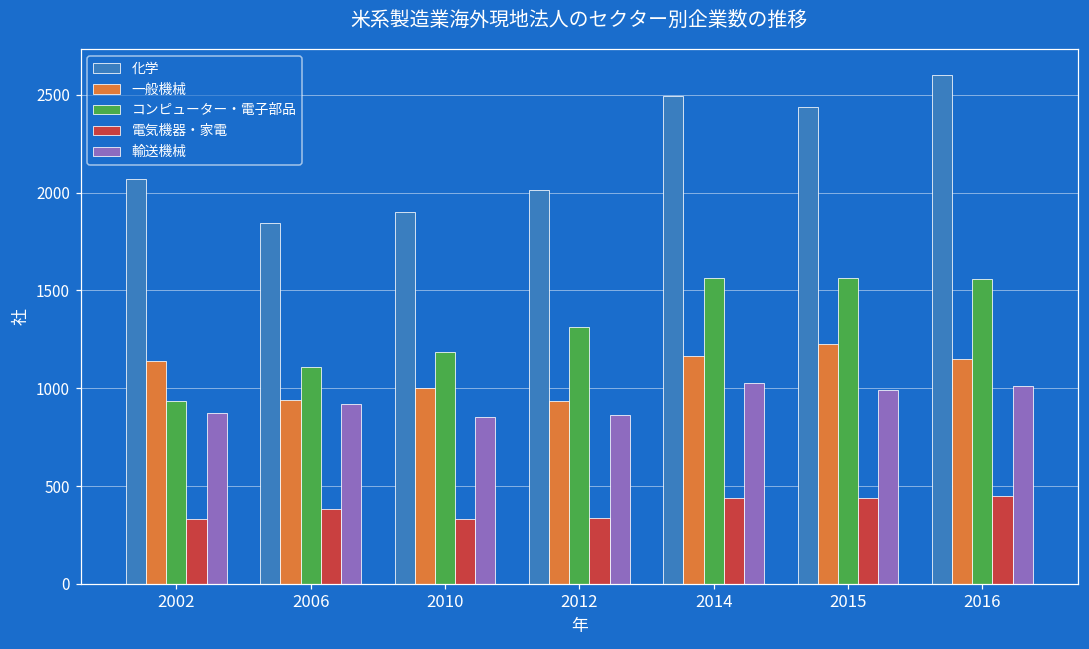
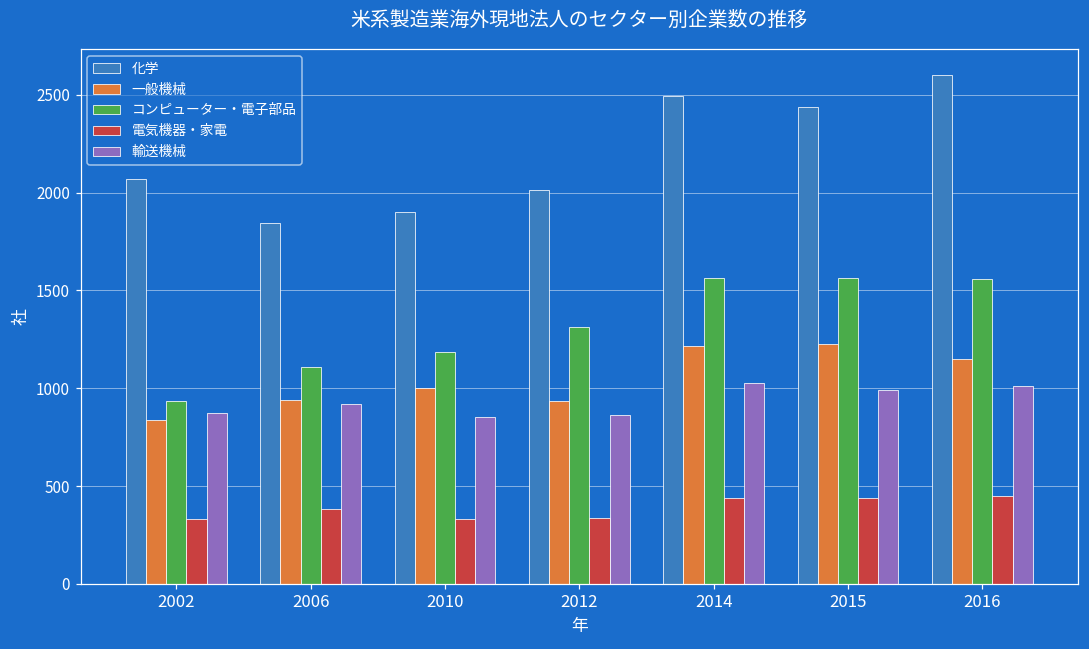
  {
    "化学": {
      "2002": 2070,
      "2006": 1850,
      "2010": 1900,
      "2012": 2010,
      "2014": 2500,
      "2015": 2440,
      "2016": 2600
    },
    "一般機械": {
-     "2002": 1140,
+     "2002": 840,
      "2006": 940,
      "2010": 1000,
      "2012": 940,
-     "2014": 1160,
+     "2014": 1220,
      "2015": 1230,
      "2016": 1150
    },
    "コンピューター・電子部品": {
      "2002": 930,
      "2006": 1110,
      "2010": 1190,
      "2012": 1310,
      "2014": 1560,
      "2015": 1560,
      "2016": 1560
    },
    "電気機器・家電": {
      "2002": 330,
      "2006": 380,
      "2010": 330,
      "2012": 340,
      "2014": 440,
      "2015": 440,
      "2016": 450
    },
    "輸送機械": {
      "2002": 870,
      "2006": 920,
      "2010": 850,
      "2012": 860,
      "2014": 1030,
      "2015": 990,
      "2016": 1010
    }
  }
